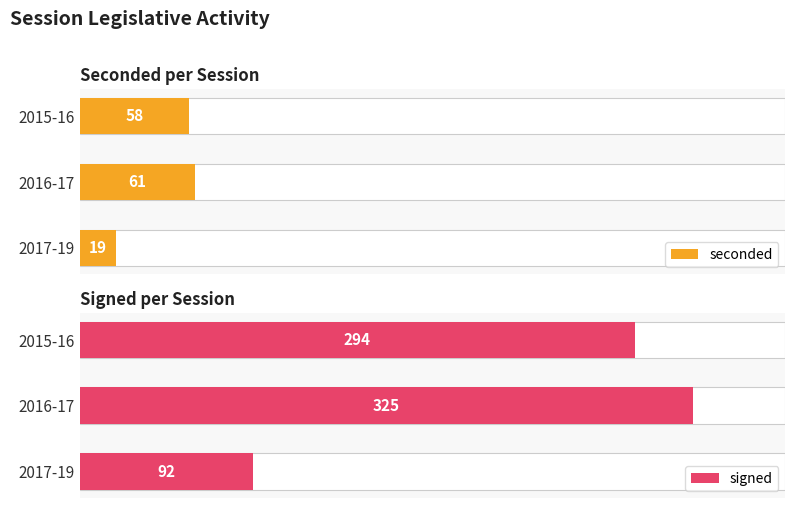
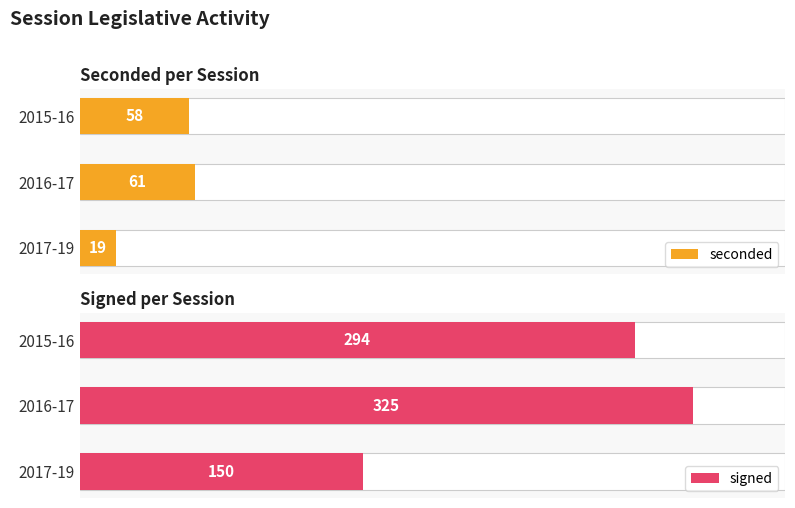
  {
    "Signed per Session": {
      "signed": {
-       "2017-19": 92
+       "2017-19": 150
      }
    }
  }
